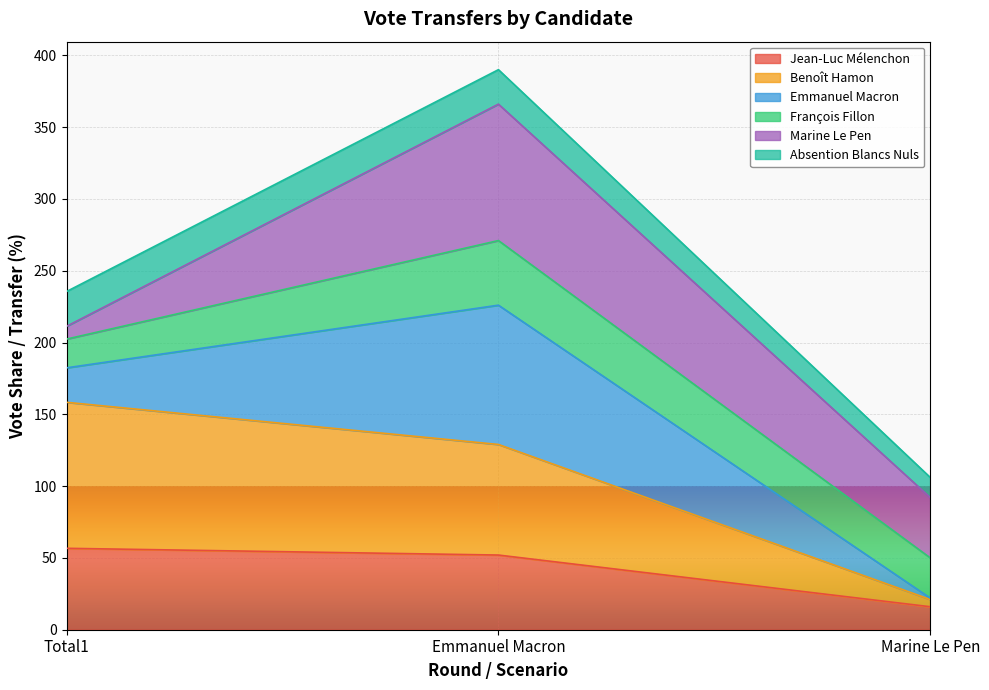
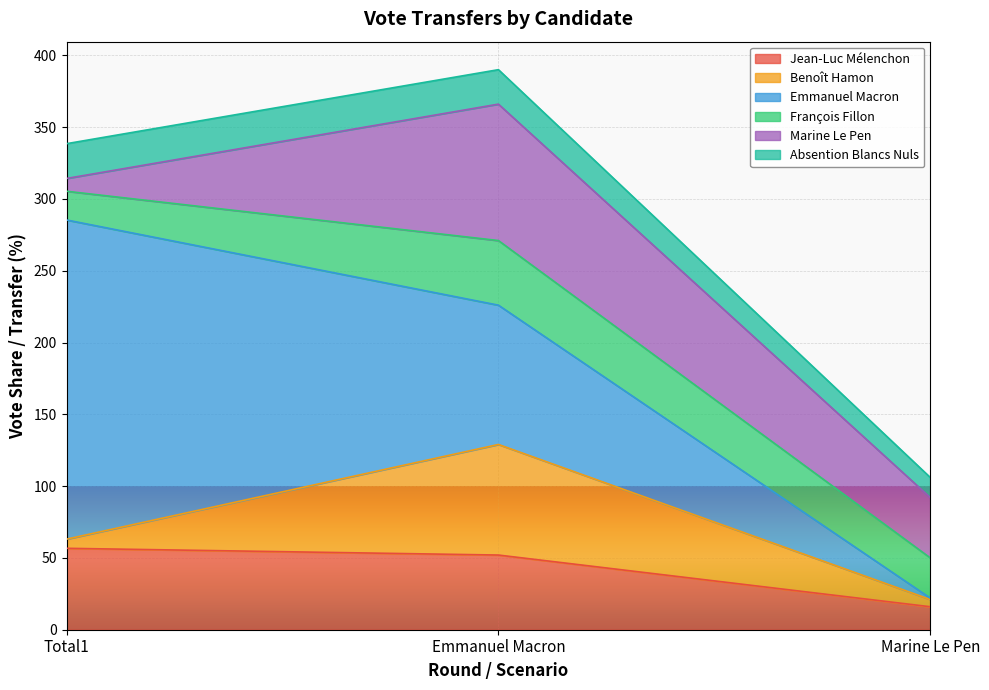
  {
    "Jean-Luc Mélenchon": {
      "Total1": 57,
      "Emmanuel Macron": 52,
      "Marine Le Pen": 16
    },
    "Benoît Hamon": {
-     "Total1": 102,
+     "Total1": 6,
      "Emmanuel Macron": 77
    },
    "Emmanuel Macron": {
-     "Total1": 24,
+     "Total1": 222,
      "Emmanuel Macron": 97
    },
    "Marine Le Pen": {
      "Total1": 9,
      "Emmanuel Macron": 95,
      "Marine Le Pen": 42
    }
  }
